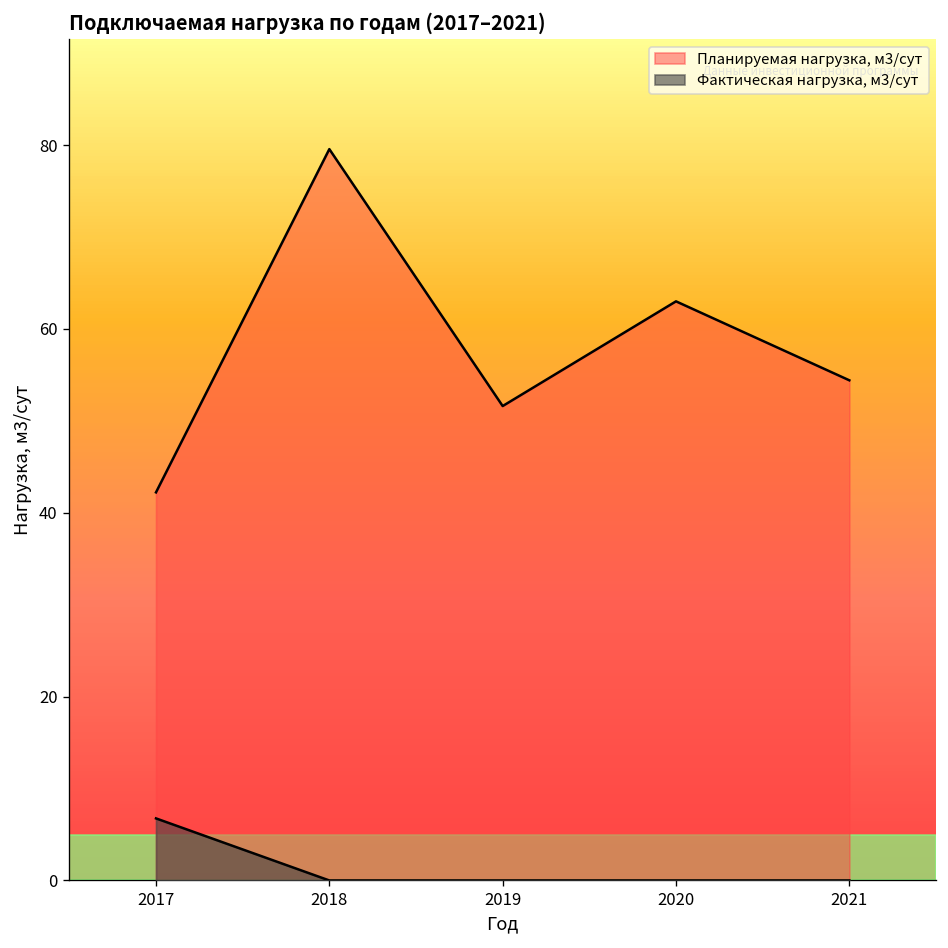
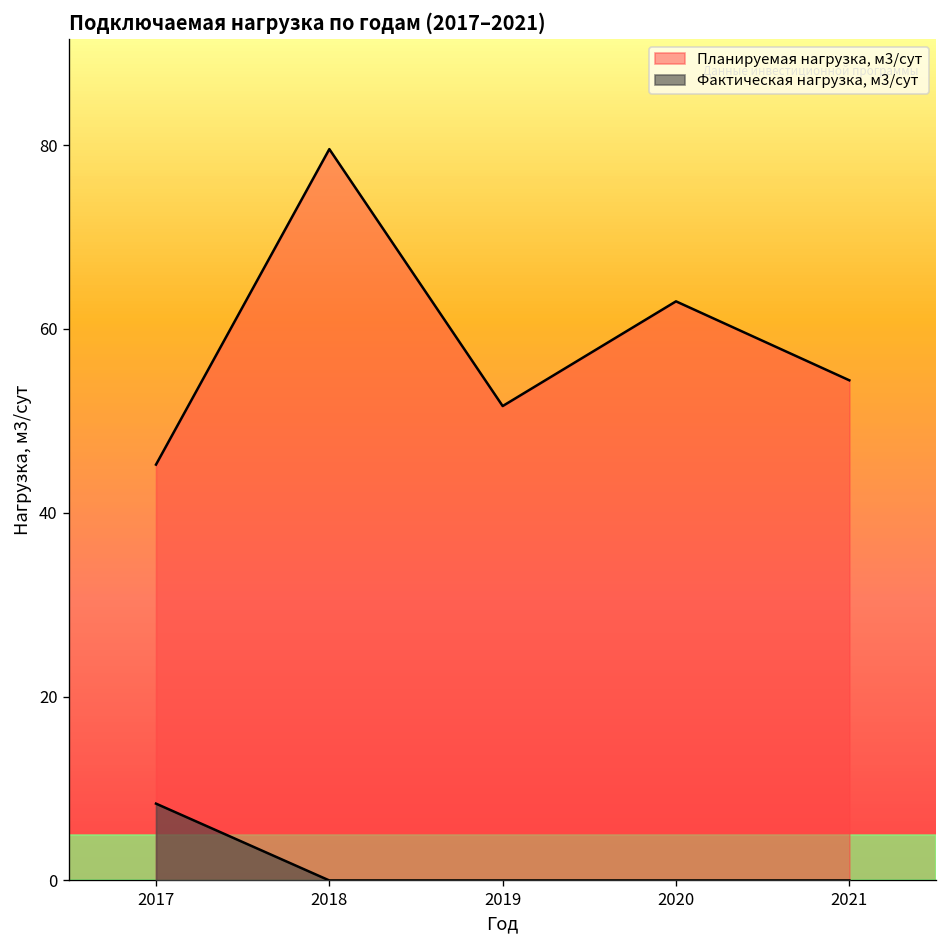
  {
    "Планируемая нагрузка, м3/сут": {
-     "2017": 42,
+     "2017": 45,
      "2018": 80,
      "2019": 52,
      "2020": 63,
      "2021": 54
    },
    "Фактическая нагрузка, м3/сут": {
-     "2017": 7
+     "2017": 8
    }
  }
